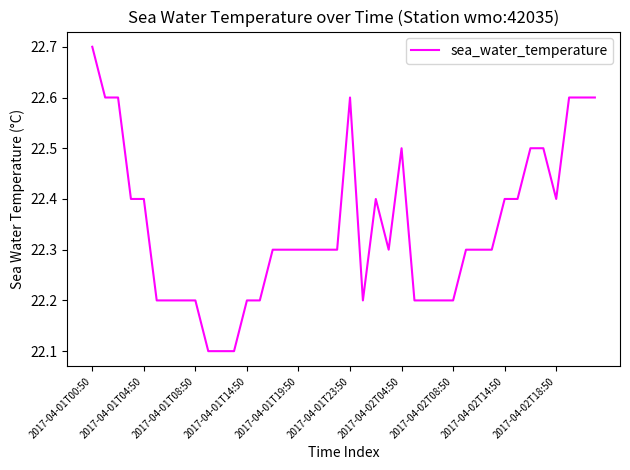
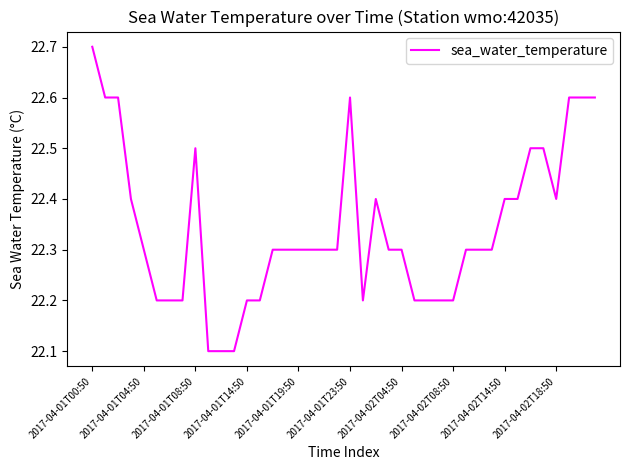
  {
    "2017-04-01T00:50": 22.7,
-   "2017-04-01T04:50": 22.4,
-   "2017-04-01T08:50": 22.2,
+   "2017-04-01T04:50": 22.3,
+   "2017-04-01T08:50": 22.5,
    "2017-04-01T14:50": 22.2,
    "2017-04-01T19:50": 22.3,
    "2017-04-01T23:50": 22.6,
-   "2017-04-02T04:50": 22.5,
+   "2017-04-02T04:50": 22.3,
    "2017-04-02T08:50": 22.2,
    "2017-04-02T14:50": 22.4,
    "2017-04-02T18:50": 22.4
  }
